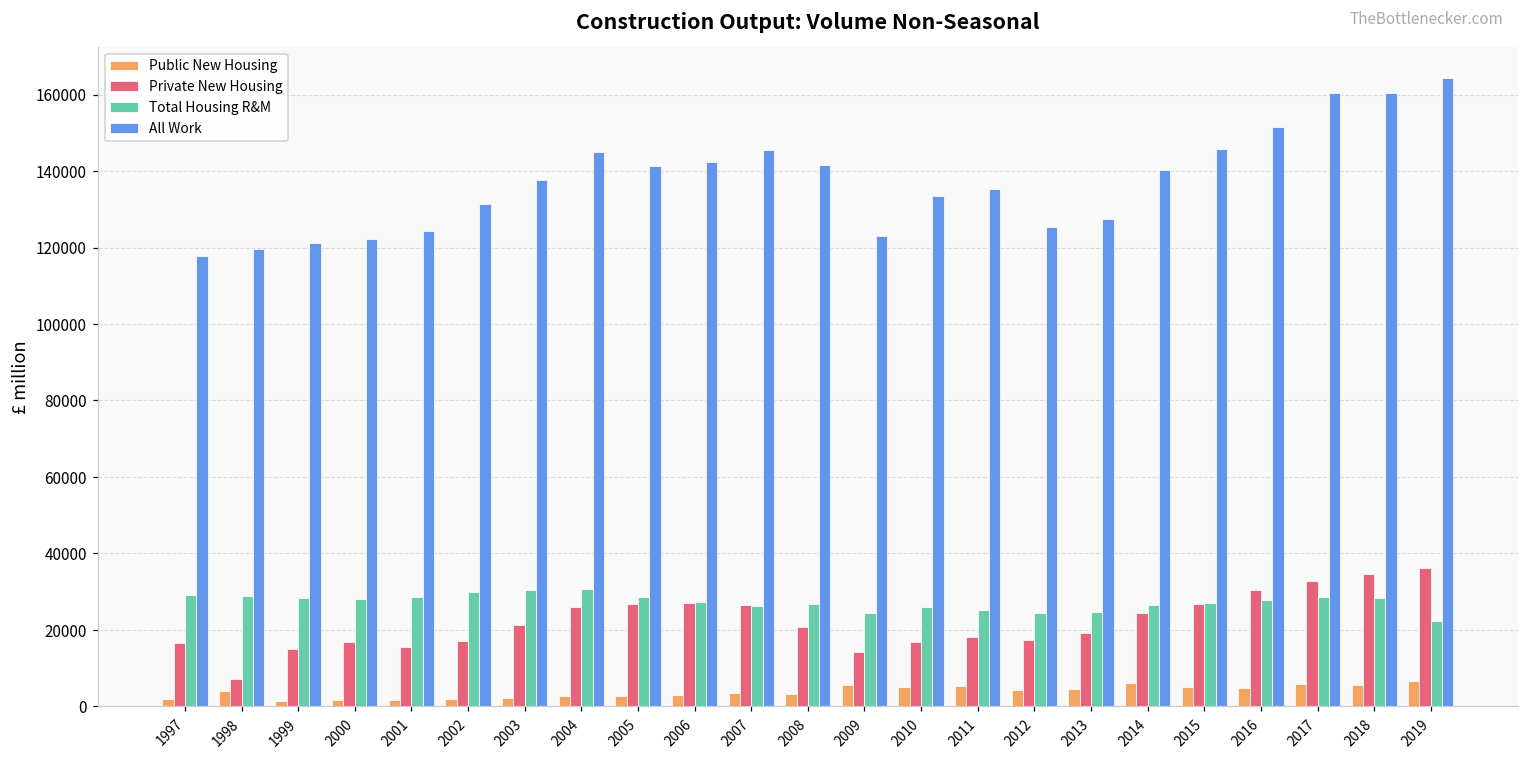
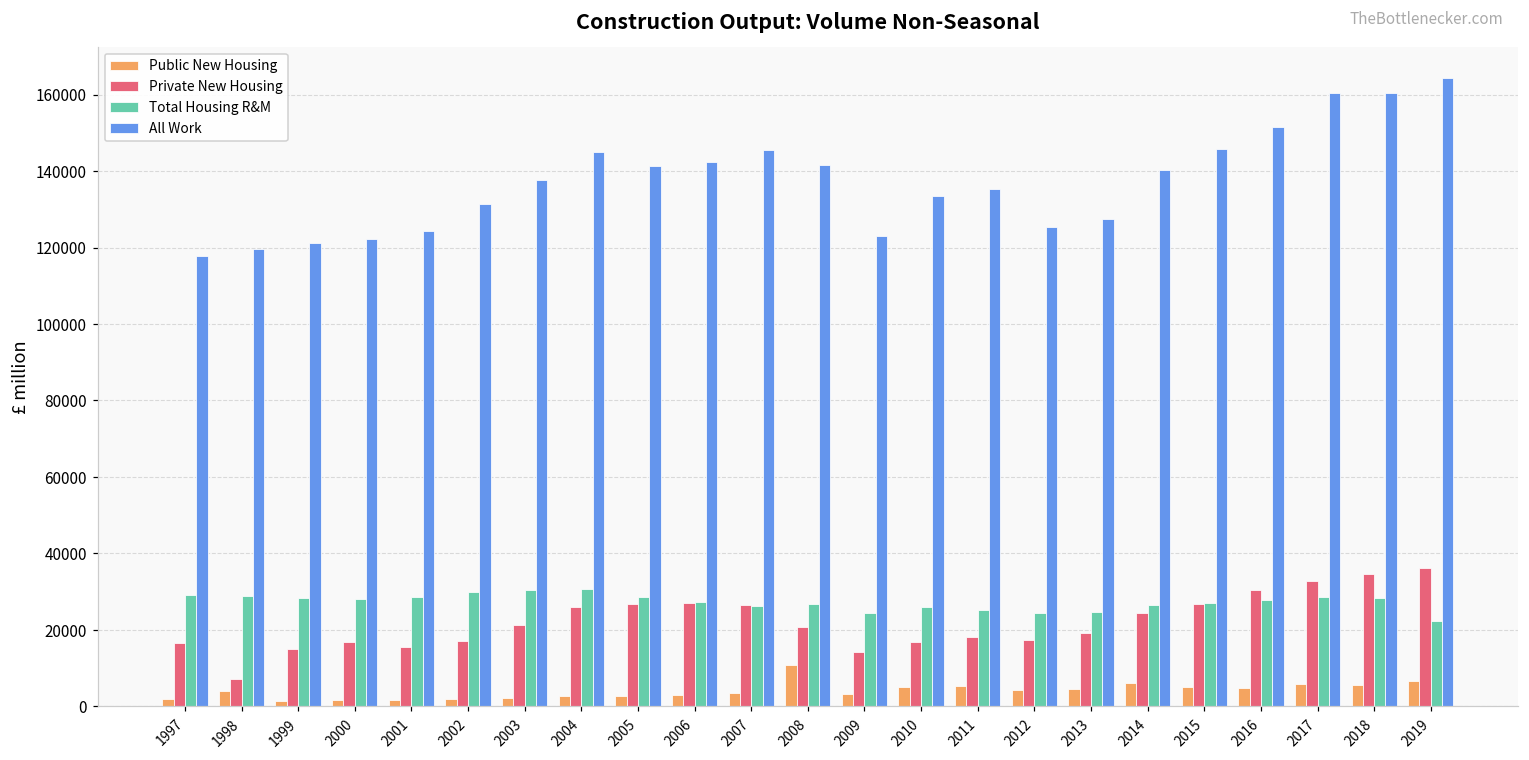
  {
    "Public New Housing": {
      "1997": 2000,
      "1998": 4000,
      "1999": 1000,
      "2000": 2000,
      "2001": 2000,
      "2002": 2000,
      "2003": 2000,
      "2004": 3000,
      "2005": 3000,
      "2006": 3000,
      "2007": 4000,
-     "2008": 3000,
-     "2009": 6000,
+     "2008": 11000,
+     "2009": 3000,
      "2010": 5000,
      "2011": 5000,
      "2012": 4000,
      "2013": 5000,
      "2014": 6000,
      "2015": 5000,
      "2016": 5000,
      "2017": 6000,
      "2018": 6000,
      "2019": 7000
    },
    "Private New Housing": {
      "1997": 17000,
      "1998": 7000,
      "1999": 15000,
      "2000": 17000,
      "2001": 16000,
      "2002": 17000,
      "2003": 21000,
      "2004": 26000,
      "2005": 27000,
      "2006": 27000,
      "2007": 27000,
      "2008": 21000,
      "2009": 14000,
      "2010": 17000,
      "2011": 18000,
      "2012": 17000,
      "2013": 19000,
      "2014": 24000,
      "2015": 27000,
      "2016": 30000,
      "2017": 33000,
      "2018": 35000,
      "2019": 36000
    },
    "Total Housing R&M": {
      "1997": 29000,
      "1998": 29000,
      "1999": 28000,
      "2000": 28000,
      "2001": 29000,
      "2002": 30000,
      "2003": 30000,
      "2004": 31000,
      "2005": 29000,
      "2006": 27000,
      "2007": 26000,
      "2008": 27000,
      "2009": 24000,
      "2010": 26000,
      "2011": 25000,
      "2012": 25000,
      "2013": 25000,
      "2014": 26000,
      "2015": 27000,
      "2016": 28000,
      "2017": 29000,
      "2018": 28000,
      "2019": 22000
    },
    "All Work": {
      "1997": 118000,
      "1998": 120000,
      "1999": 121000,
      "2000": 122000,
      "2001": 124000,
      "2002": 131000,
      "2003": 138000,
      "2004": 145000,
      "2005": 141000,
      "2006": 142000,
      "2007": 145000,
      "2008": 142000,
      "2009": 123000,
      "2010": 133000,
      "2011": 135000,
      "2012": 125000,
      "2013": 127000,
      "2014": 140000,
      "2015": 146000,
      "2016": 151000,
      "2017": 160000,
      "2018": 161000,
      "2019": 164000
    }
  }
